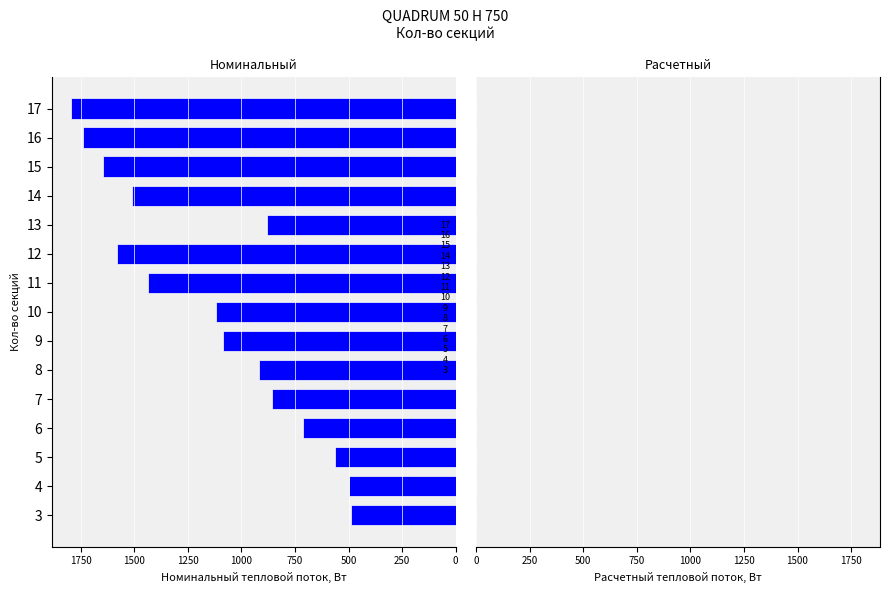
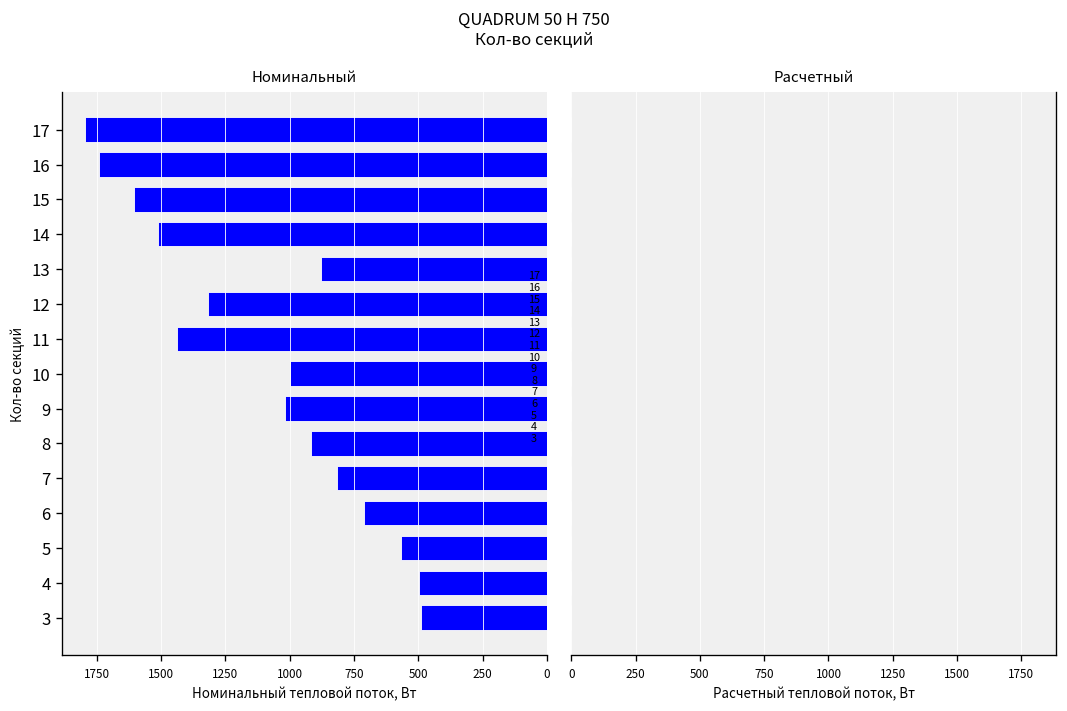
  {
    "Номинальный": {
      "17": 1800,
      "16": 1740,
-     "15": 1650,
+     "15": 1610,
      "14": 1510,
      "13": 880,
-     "12": 1580,
+     "12": 1320,
      "11": 1440,
-     "10": 1120,
-     "9": 1090,
+     "10": 1000,
+     "9": 1020,
      "8": 920,
-     "7": 860,
+     "7": 820,
      "6": 710,
      "5": 570,
      "4": 500,
      "3": 490
    }
  }
